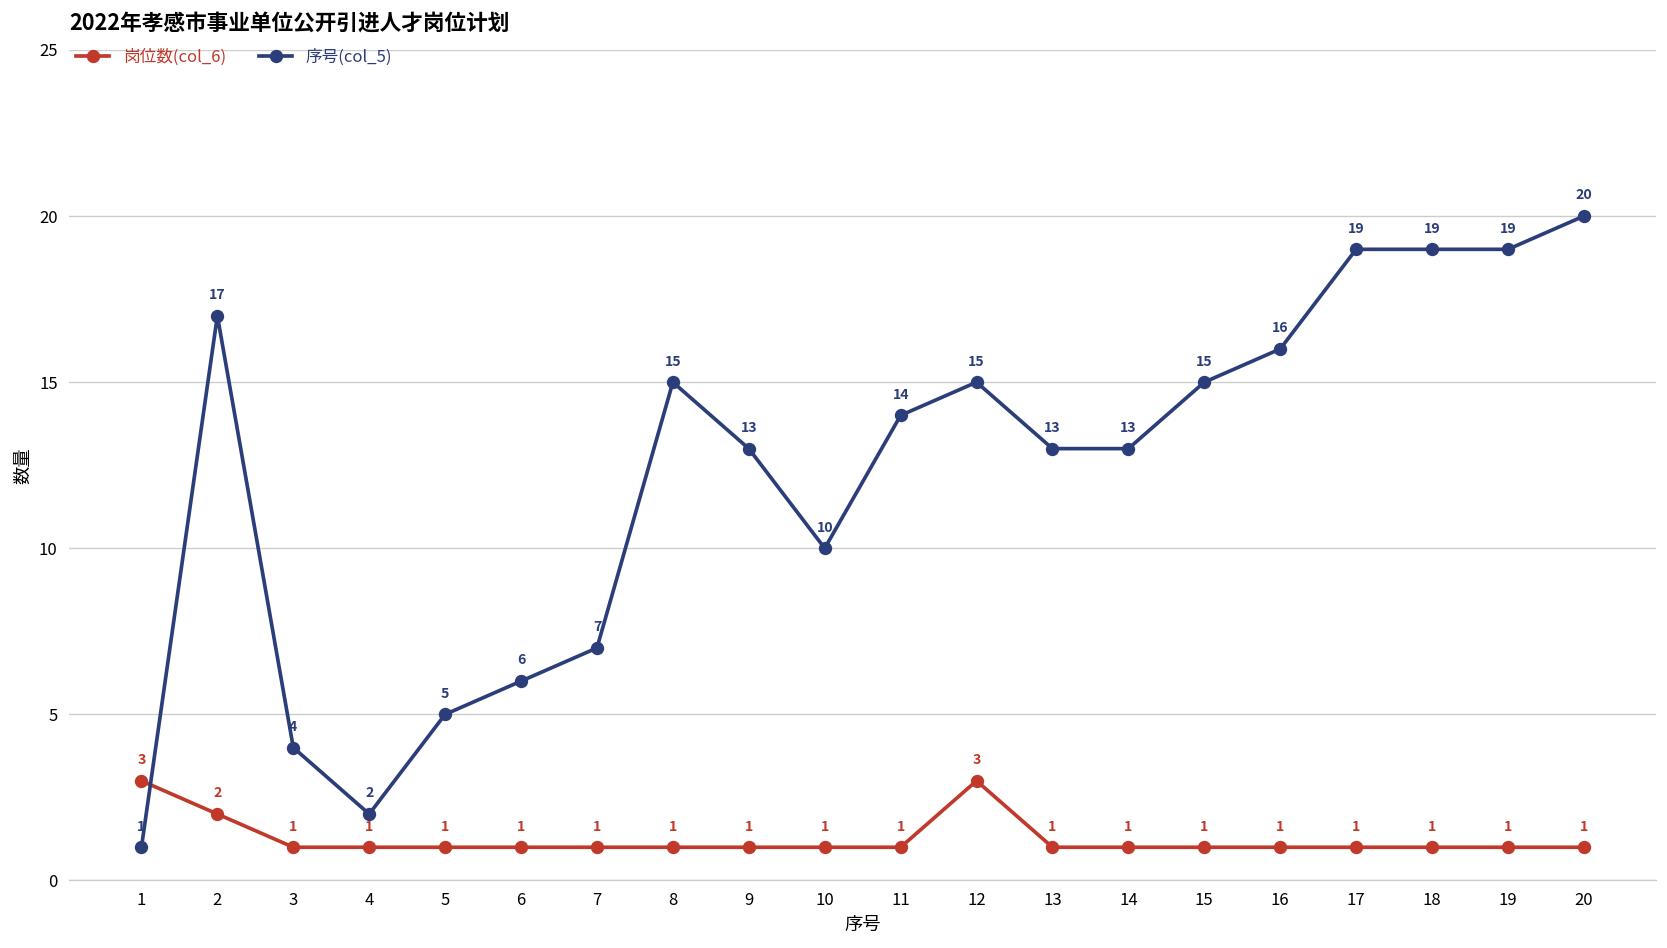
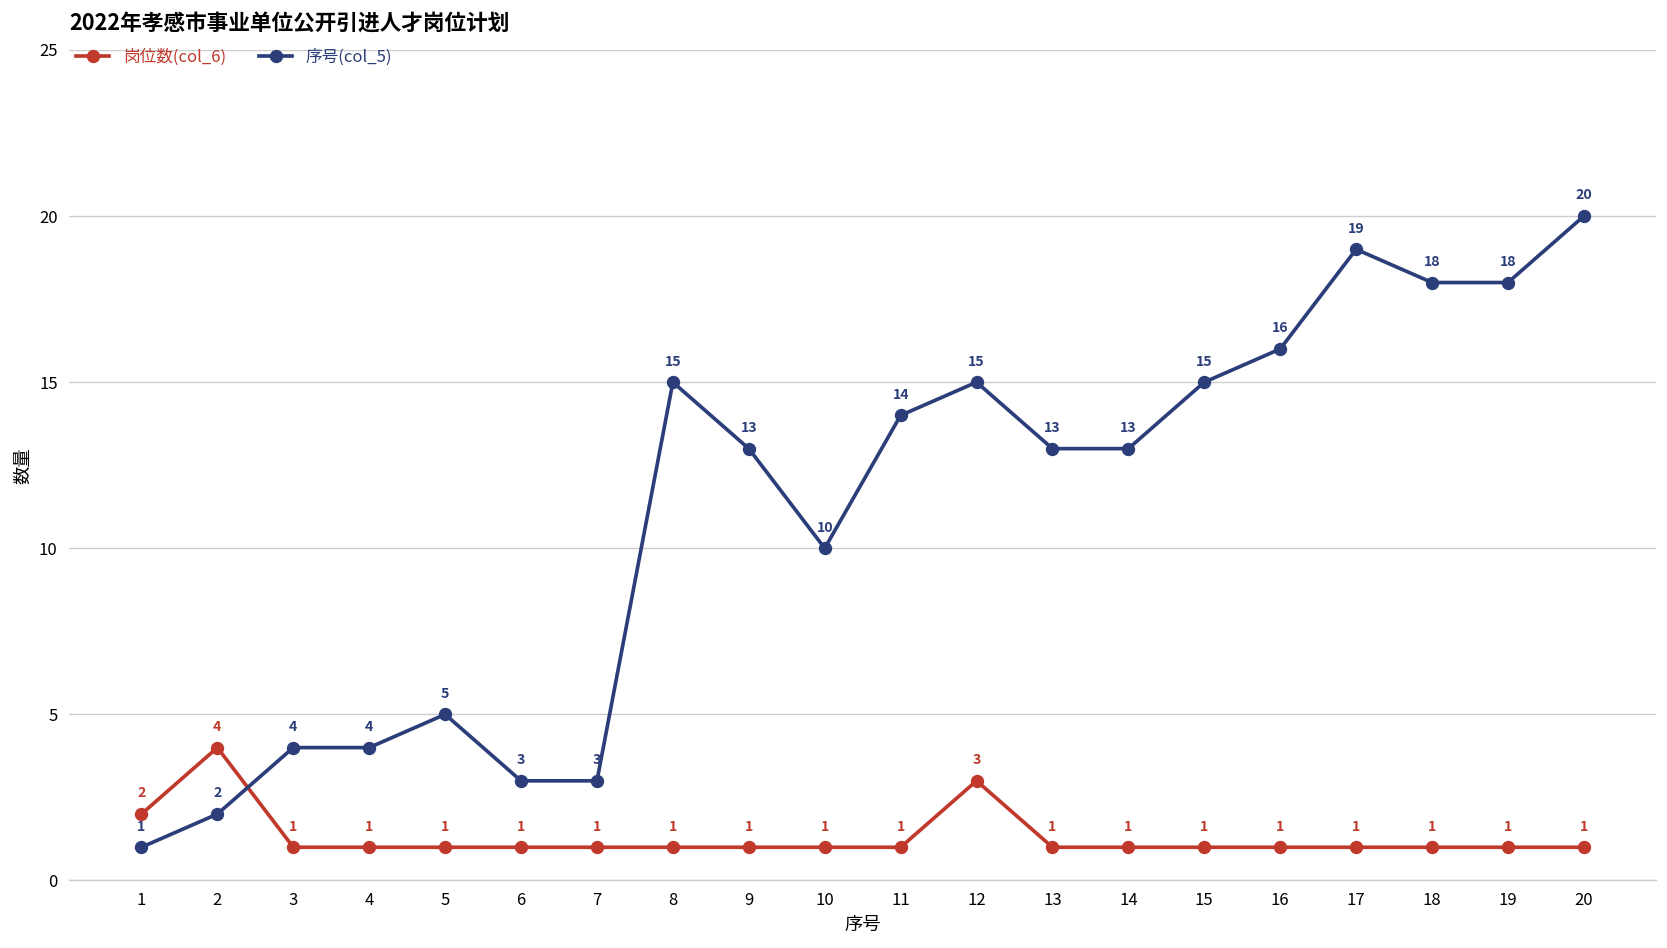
  {
    "岗位数(col_6)": {
-     "1": 3,
-     "2": 2,
+     "1": 2,
+     "2": 4,
      "3": 1,
      "4": 1,
      "5": 1,
      "6": 1,
      "7": 1,
      "8": 1,
      "9": 1,
      "10": 1,
      "11": 1,
      "12": 3,
      "13": 1,
      "14": 1,
      "15": 1,
      "16": 1,
      "17": 1,
      "18": 1,
      "19": 1,
      "20": 1
    },
    "序号(col_5)": {
      "1": 1,
-     "2": 17,
+     "2": 2,
      "3": 4,
-     "4": 2,
+     "4": 4,
      "5": 5,
-     "6": 6,
-     "7": 7,
+     "6": 3,
+     "7": 3,
      "8": 15,
      "9": 13,
      "10": 10,
      "11": 14,
      "12": 15,
      "13": 13,
      "14": 13,
      "15": 15,
      "16": 16,
      "17": 19,
-     "18": 19,
-     "19": 19,
+     "18": 18,
+     "19": 18,
      "20": 20
    }
  }
